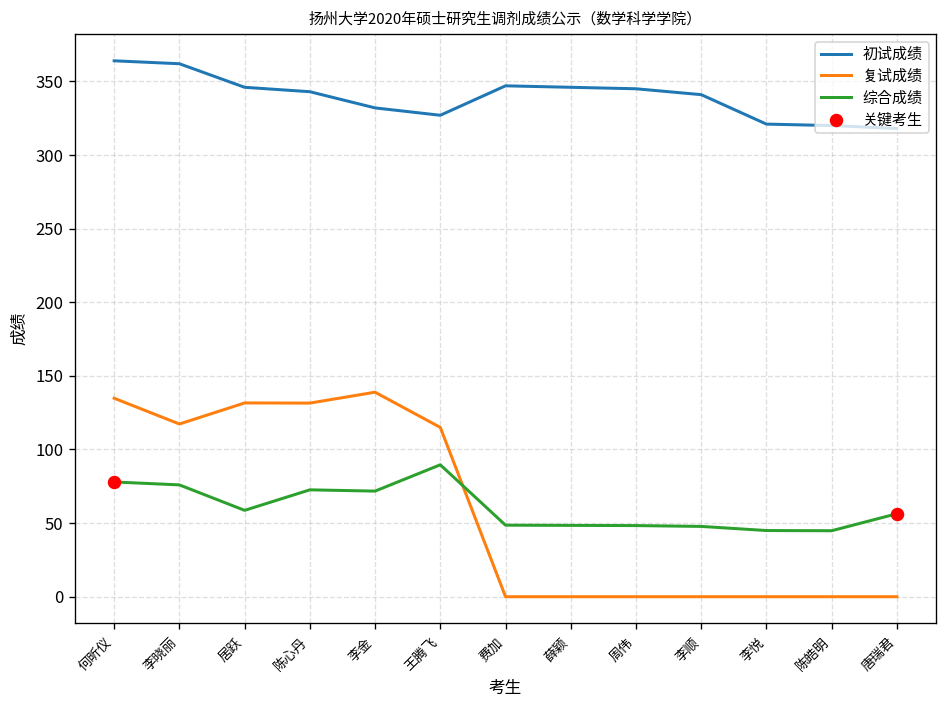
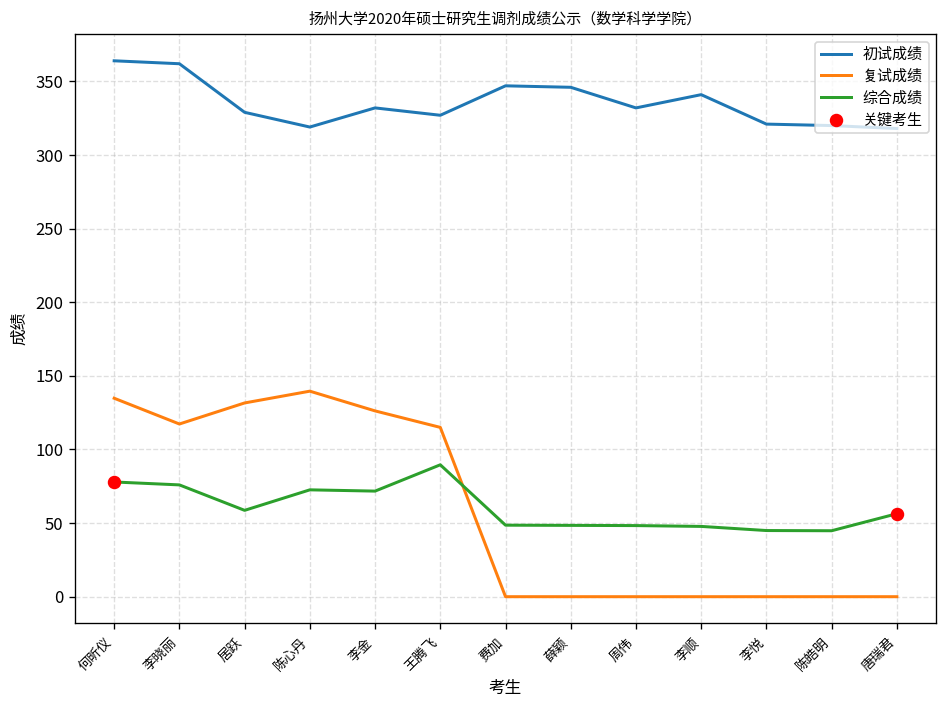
  {
    "初试成绩": {
      "何昕仪": 364,
      "李晓丽": 362,
-     "居跃": 346,
-     "陈心丹": 343,
+     "居跃": 329,
+     "陈心丹": 319,
      "李金": 332,
      "王腾飞": 327,
      "费加": 347,
      "薛颖": 346,
-     "周伟": 345,
+     "周伟": 332,
      "李顺": 341,
      "李悦": 321
    },
    "复试成绩": {
      "何昕仪": 135,
      "李晓丽": 117,
      "居跃": 132,
-     "陈心丹": 132,
-     "李金": 139,
+     "陈心丹": 140,
+     "李金": 126,
      "王腾飞": 115,
      "费加": 0,
      "薛颖": 0,
      "周伟": 0,
      "李顺": 0,
      "李悦": 0,
      "陈皓明": 0,
      "唐瑞君": 0
    },
    "综合成绩": {
      "李晓丽": 76,
      "居跃": 59,
      "陈心丹": 73,
      "李金": 72,
      "王腾飞": 90,
      "费加": 49,
      "薛颖": 48,
      "周伟": 48,
      "李顺": 48,
      "李悦": 45,
      "陈皓明": 45
    }
  }
